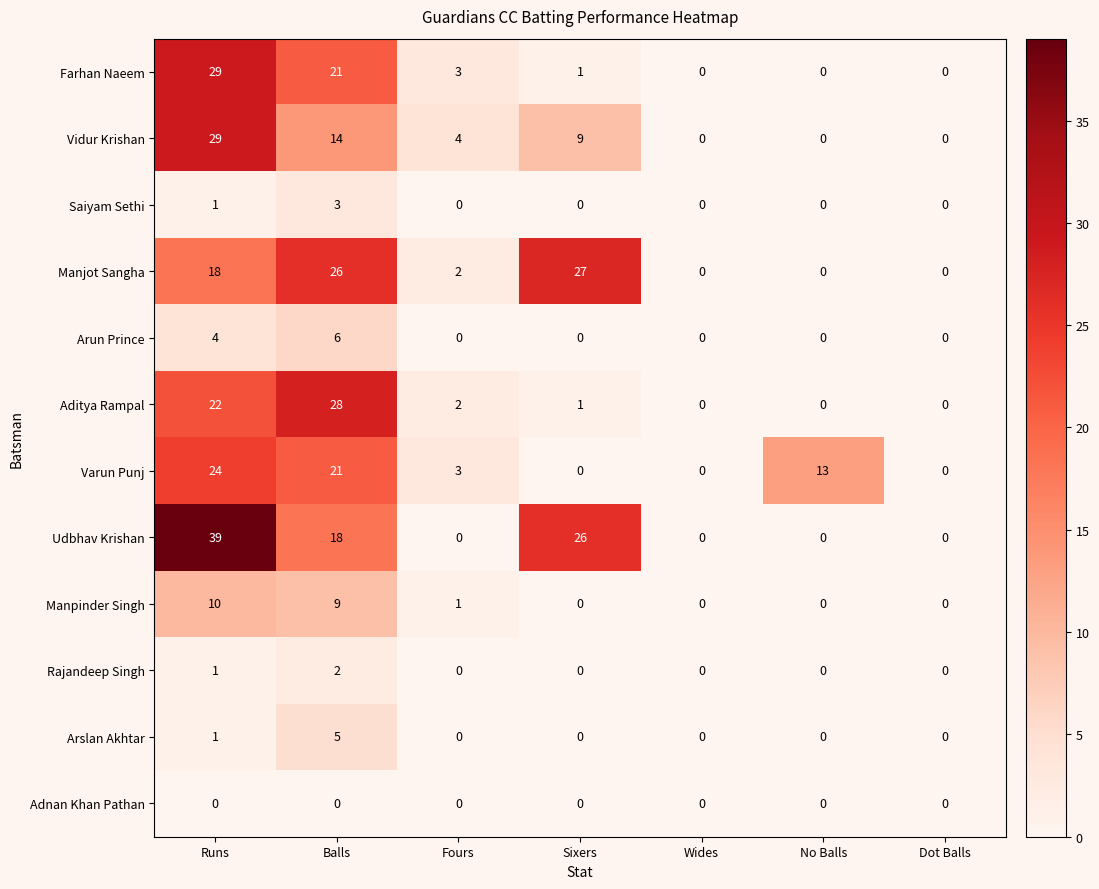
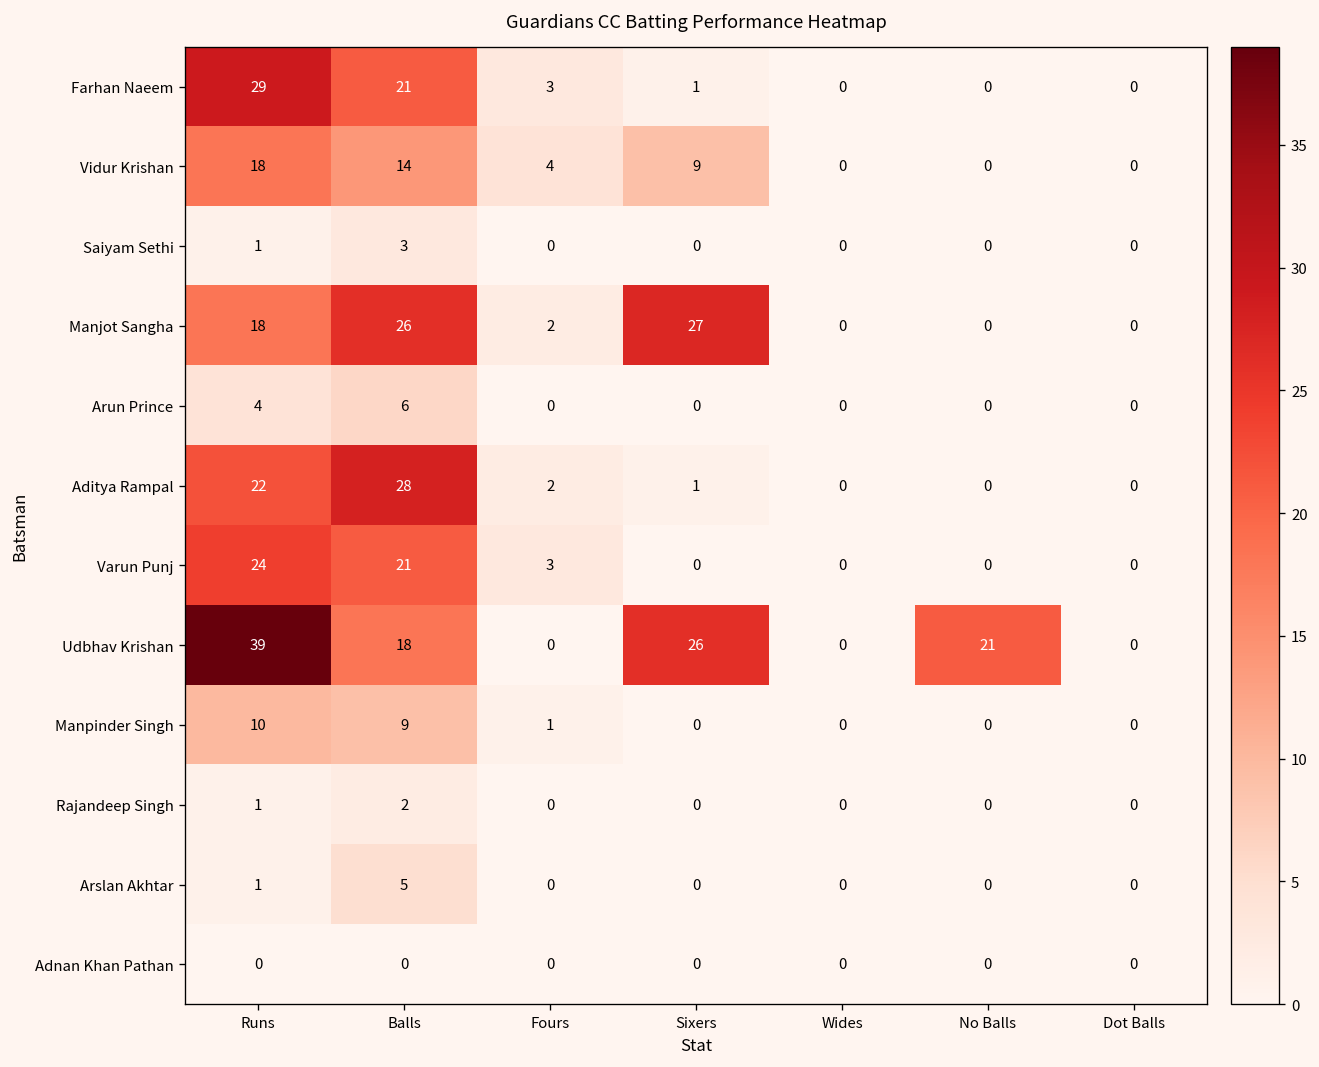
  {
    "Farhan Naeem": {
      "Runs": 29,
      "Balls": 21,
      "Fours": 3,
      "Sixers": 1,
      "Wides": 0,
      "No Balls": 0,
      "Dot Balls": 0
    },
    "Vidur Krishan": {
-     "Runs": 29,
+     "Runs": 18,
      "Balls": 14,
      "Fours": 4,
      "Sixers": 9,
      "Wides": 0,
      "No Balls": 0,
      "Dot Balls": 0
    },
    "Saiyam Sethi": {
      "Runs": 1,
      "Balls": 3,
      "Fours": 0,
      "Sixers": 0,
      "Wides": 0,
      "No Balls": 0,
      "Dot Balls": 0
    },
    "Manjot Sangha": {
      "Runs": 18,
      "Balls": 26,
      "Fours": 2,
      "Sixers": 27,
      "Wides": 0,
      "No Balls": 0,
      "Dot Balls": 0
    },
    "Arun Prince": {
      "Runs": 4,
      "Balls": 6,
      "Fours": 0,
      "Sixers": 0,
      "Wides": 0,
      "No Balls": 0,
      "Dot Balls": 0
    },
    "Aditya Rampal": {
      "Runs": 22,
      "Balls": 28,
      "Fours": 2,
      "Sixers": 1,
      "Wides": 0,
      "No Balls": 0,
      "Dot Balls": 0
    },
    "Varun Punj": {
      "Runs": 24,
      "Balls": 21,
      "Fours": 3,
      "Sixers": 0,
      "Wides": 0,
-     "No Balls": 13,
+     "No Balls": 0,
      "Dot Balls": 0
    },
    "Udbhav Krishan": {
      "Runs": 39,
      "Balls": 18,
      "Fours": 0,
      "Sixers": 26,
      "Wides": 0,
-     "No Balls": 0,
+     "No Balls": 21,
      "Dot Balls": 0
    },
    "Manpinder Singh": {
      "Runs": 10,
      "Balls": 9,
      "Fours": 1,
      "Sixers": 0,
      "Wides": 0,
      "No Balls": 0,
      "Dot Balls": 0
    },
    "Rajandeep Singh": {
      "Runs": 1,
      "Balls": 2,
      "Fours": 0,
      "Sixers": 0,
      "Wides": 0,
      "No Balls": 0,
      "Dot Balls": 0
    },
    "Arslan Akhtar": {
      "Runs": 1,
      "Balls": 5,
      "Fours": 0,
      "Sixers": 0,
      "Wides": 0,
      "No Balls": 0,
      "Dot Balls": 0
    },
    "Adnan Khan Pathan": {
      "Runs": 0,
      "Balls": 0,
      "Fours": 0,
      "Sixers": 0,
      "Wides": 0,
      "No Balls": 0,
      "Dot Balls": 0
    }
  }
